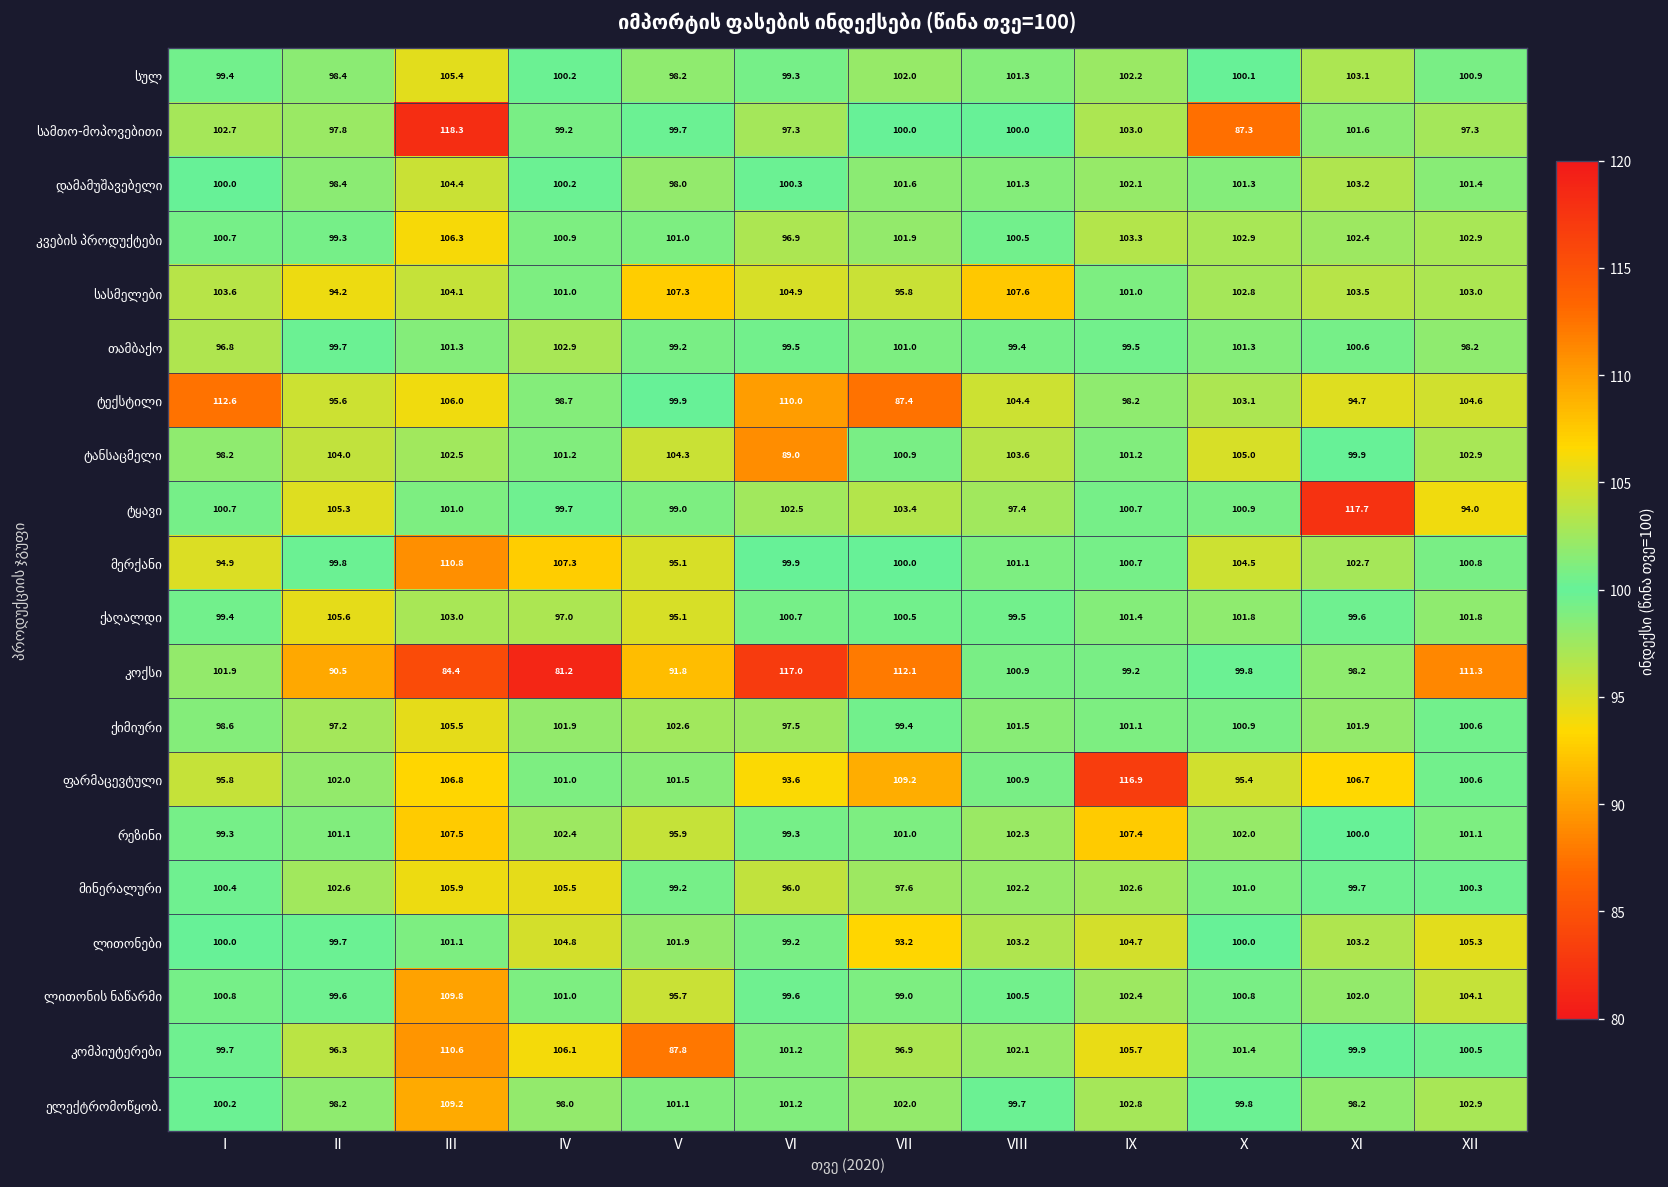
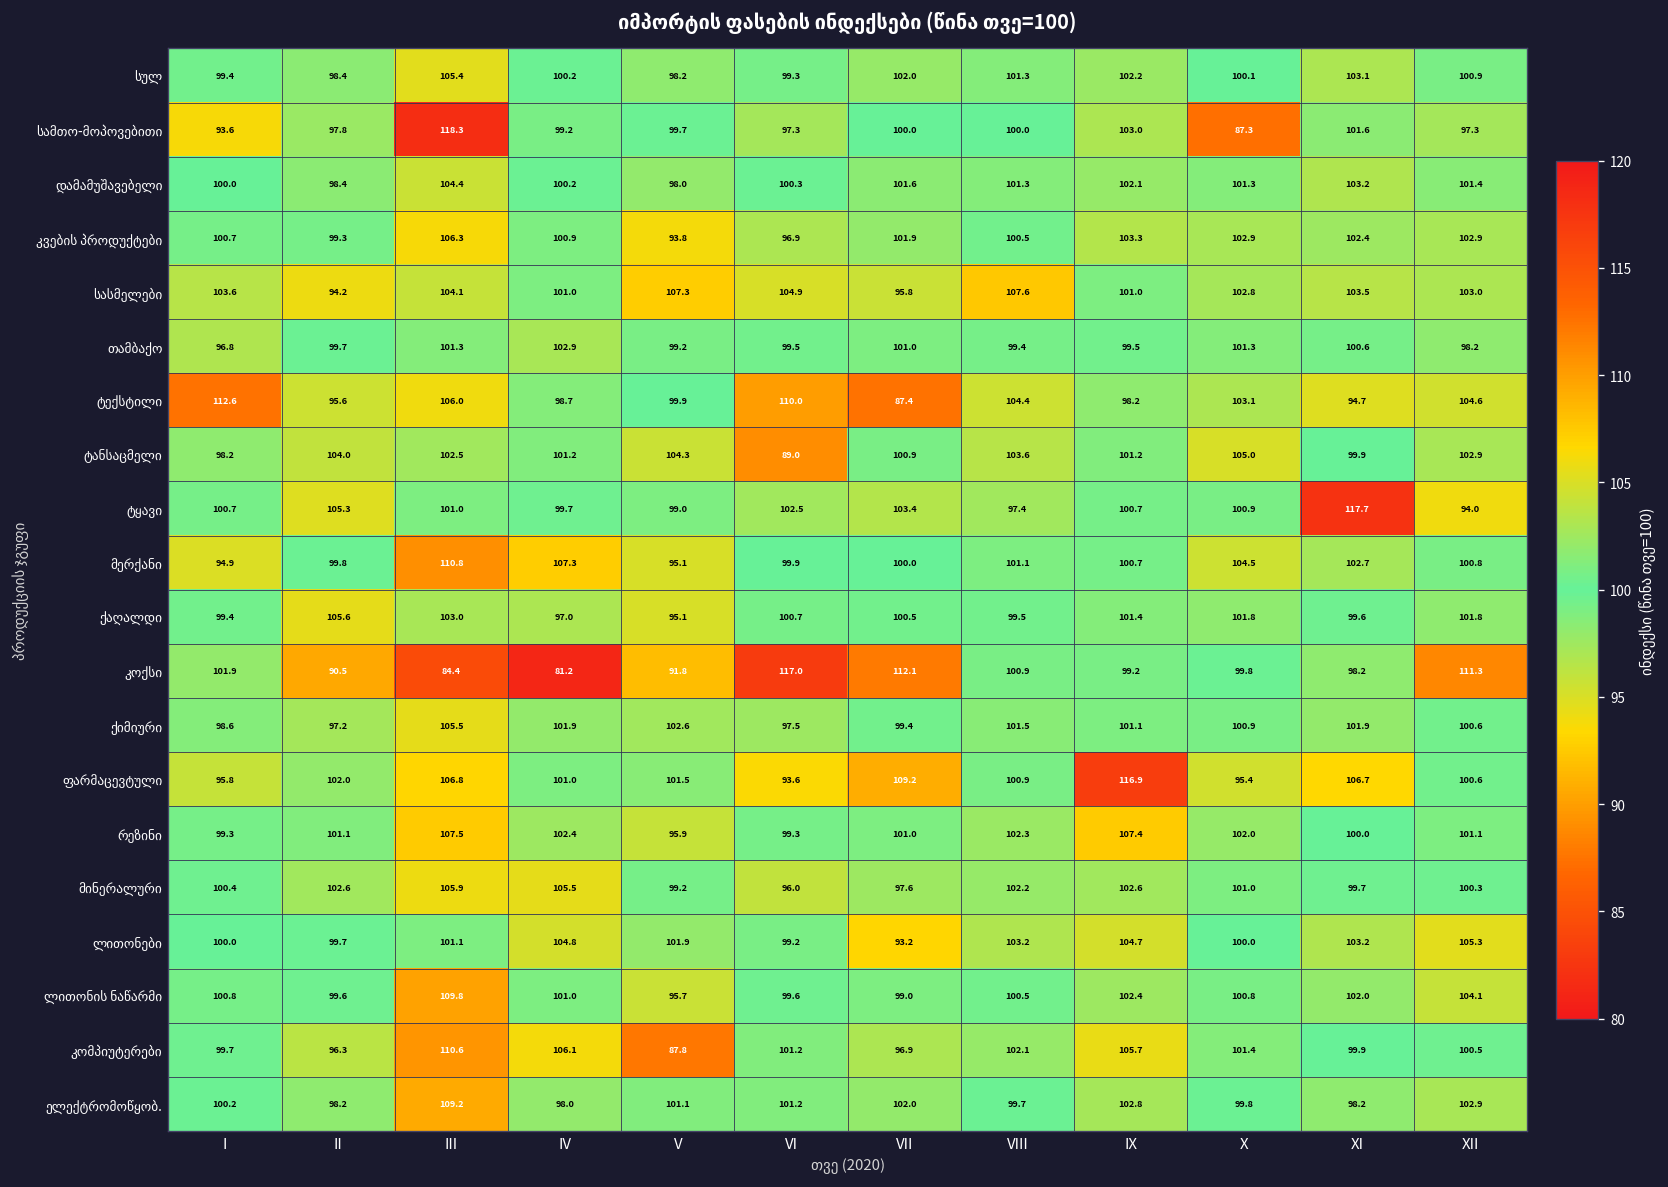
  {
    "სამთო-მოპოვებითი": {
-     "I": 102.7,
+     "I": 93.6,
      "II": 97.8,
      "III": 118.3,
      "IV": 99.2,
      "V": 99.7,
      "VI": 97.3,
      "VII": 100.0,
      "VIII": 100.0,
      "IX": 103.0,
      "X": 87.3,
      "XI": 101.6,
      "XII": 97.3
    },
    "კვების პროდუქტები": {
      "I": 100.7,
      "II": 99.3,
      "III": 106.3,
      "IV": 100.9,
-     "V": 101.0,
+     "V": 93.8,
      "VI": 96.9,
      "VII": 101.9,
      "VIII": 100.5,
      "IX": 103.3,
      "X": 102.9,
      "XI": 102.4,
      "XII": 102.9
    }
  }
